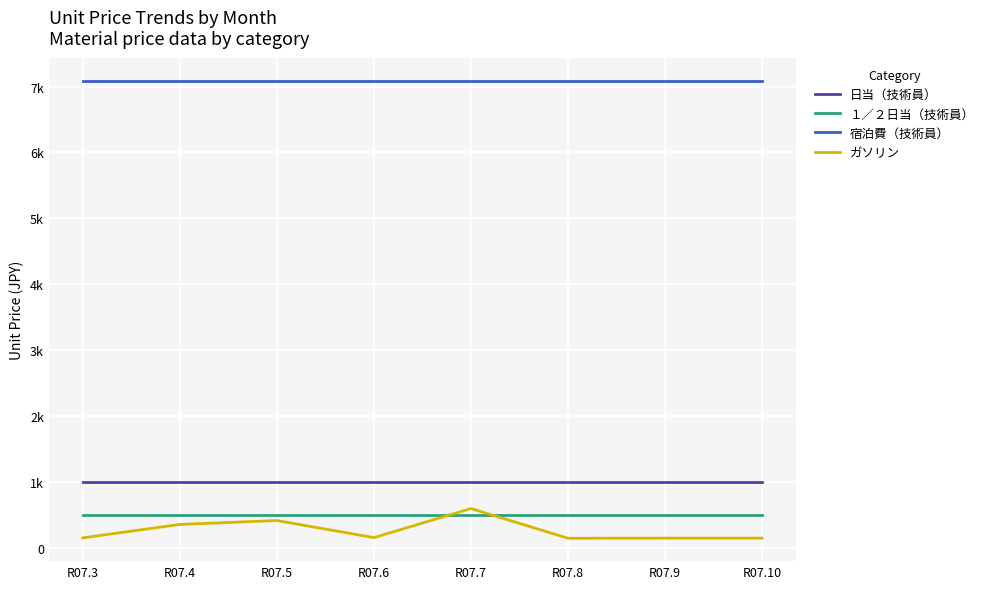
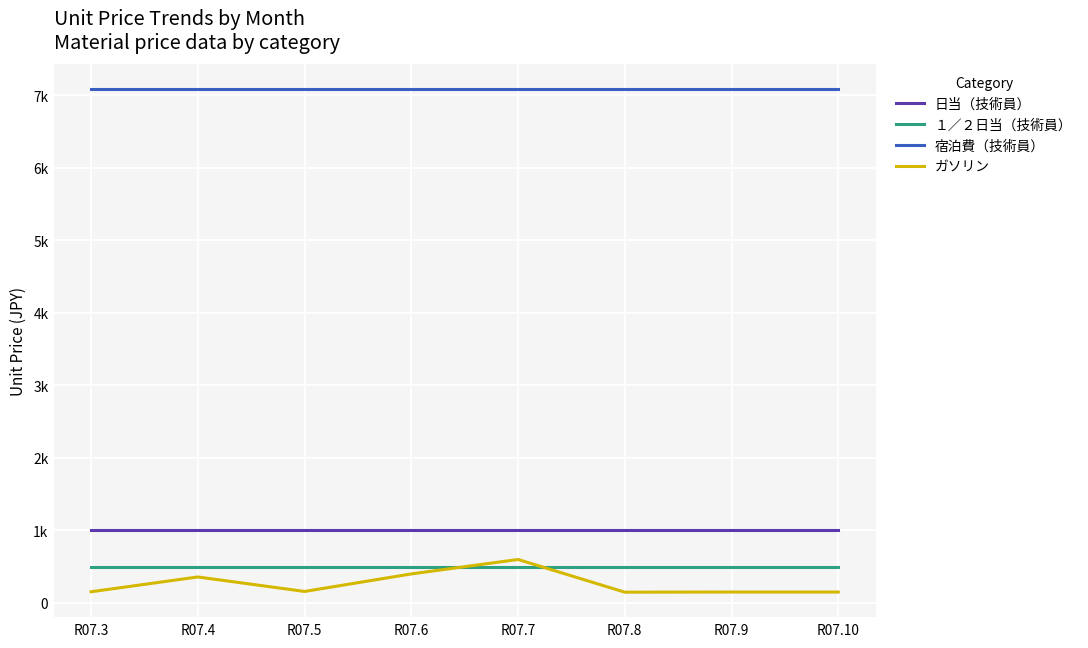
  {
    "１／２日当（技術員）": {
      "R07.3": 500,
      "R07.4": 500,
      "R07.5": 500,
      "R07.6": 500,
      "R07.7": 500,
      "R07.8": 500,
      "R07.9": 500,
      "R07.10": 500
    },
    "ガソリン": {
      "R07.3": 200,
      "R07.4": 400,
-     "R07.5": 400,
-     "R07.6": 200,
+     "R07.5": 200,
+     "R07.6": 400,
      "R07.7": 600,
      "R07.8": 100,
      "R07.9": 100,
      "R07.10": 100
    }
  }
